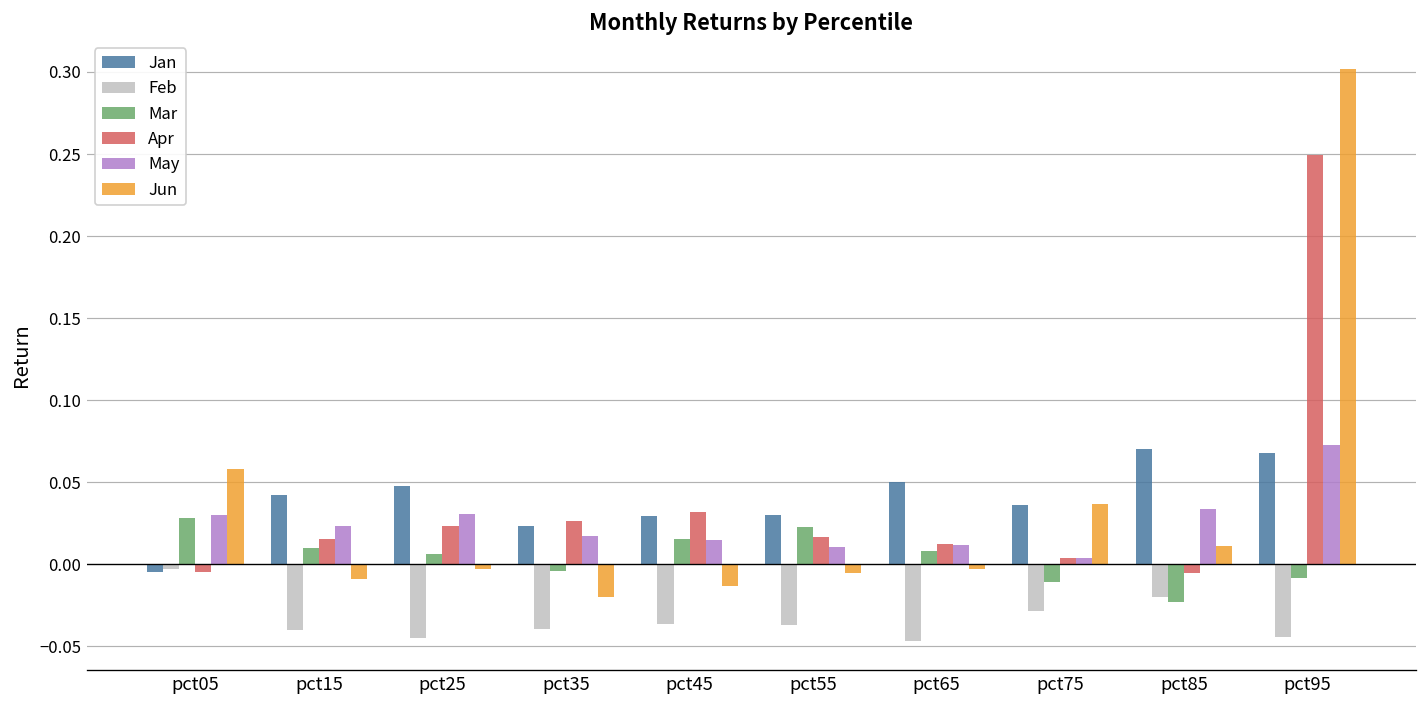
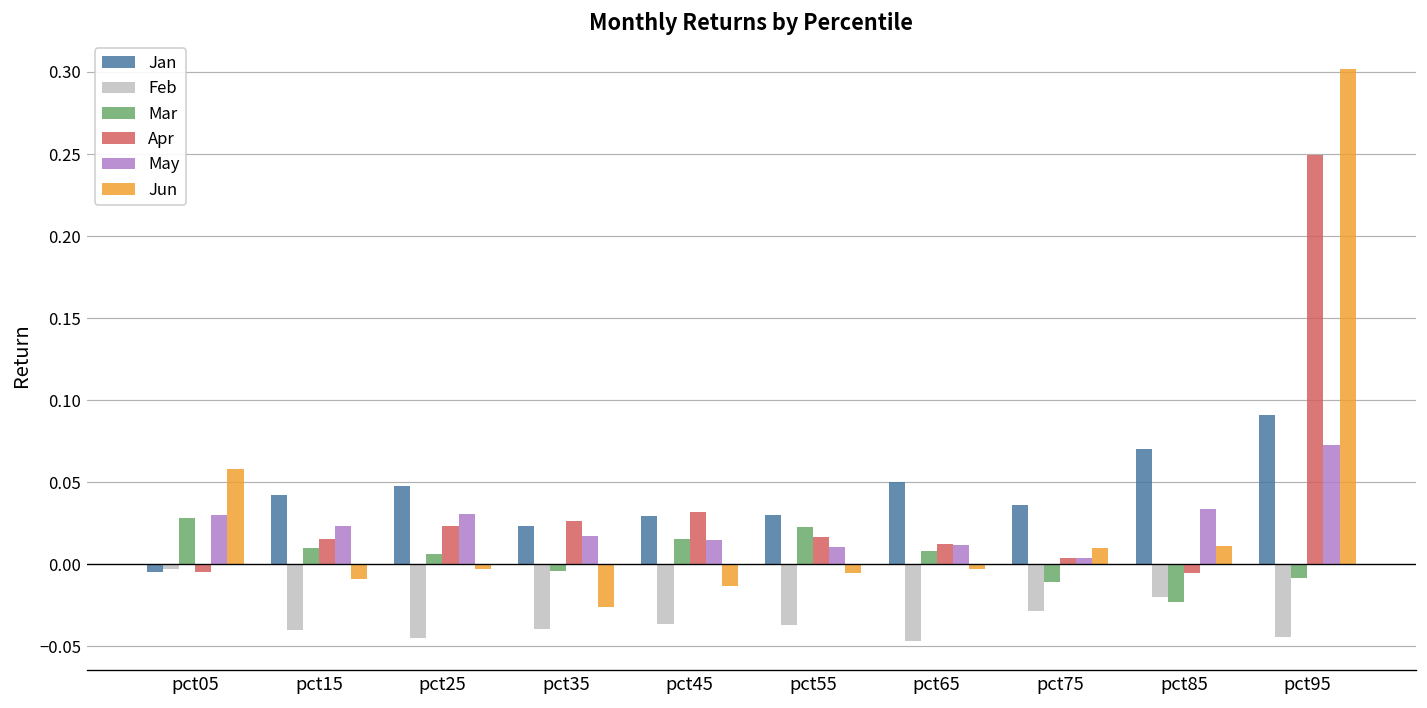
  {
    "Jan": {
      "pct05": -0.005,
      "pct15": 0.042,
      "pct25": 0.048,
      "pct35": 0.023,
      "pct45": 0.029,
      "pct55": 0.030,
      "pct65": 0.050,
      "pct75": 0.036,
      "pct85": 0.070,
-     "pct95": 0.068
+     "pct95": 0.091
    },
    "Feb": {
      "pct05": -0.003,
      "pct15": -0.040,
      "pct25": -0.045,
      "pct35": -0.039,
      "pct45": -0.036,
      "pct55": -0.037,
      "pct65": -0.047,
      "pct75": -0.028,
      "pct85": -0.020,
      "pct95": -0.044
    },
    "Mar": {
      "pct05": 0.028,
      "pct15": 0.010,
      "pct25": 0.006,
      "pct35": -0.004,
      "pct45": 0.015,
      "pct55": 0.023,
      "pct65": 0.008,
      "pct75": -0.011,
      "pct85": -0.023,
      "pct95": -0.008
    },
    "Apr": {
      "pct05": -0.005,
      "pct15": 0.016,
      "pct25": 0.023,
      "pct35": 0.026,
      "pct45": 0.032,
      "pct55": 0.017,
      "pct65": 0.012,
      "pct75": 0.004,
      "pct85": -0.005,
      "pct95": 0.250
    },
    "May": {
      "pct05": 0.030,
      "pct15": 0.024,
      "pct25": 0.030,
      "pct35": 0.018,
      "pct45": 0.015,
      "pct55": 0.011,
      "pct65": 0.012,
      "pct75": 0.004,
      "pct85": 0.034,
      "pct95": 0.073
    },
    "Jun": {
      "pct05": 0.058,
      "pct15": -0.009,
      "pct25": -0.003,
-     "pct35": -0.020,
+     "pct35": -0.026,
      "pct45": -0.013,
      "pct55": -0.005,
      "pct65": -0.003,
-     "pct75": 0.037,
+     "pct75": 0.010,
      "pct85": 0.011,
      "pct95": 0.302
    }
  }
